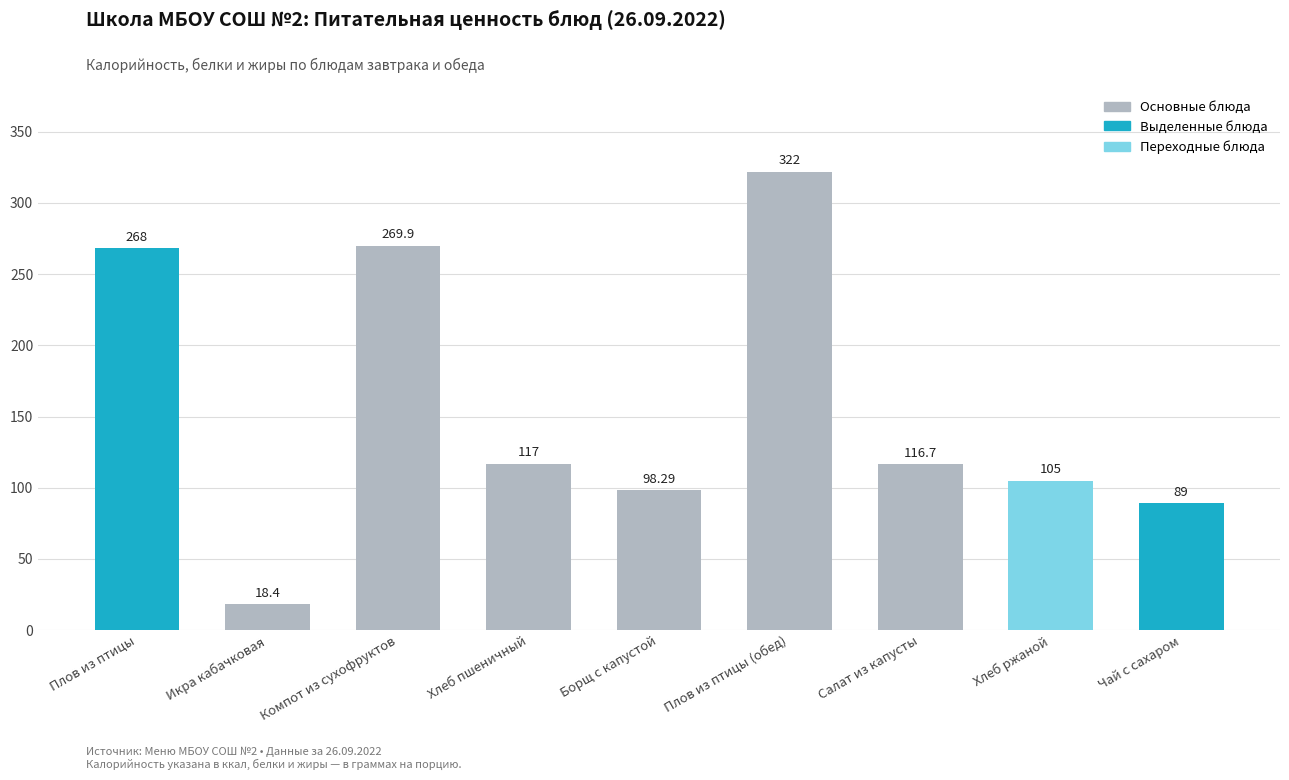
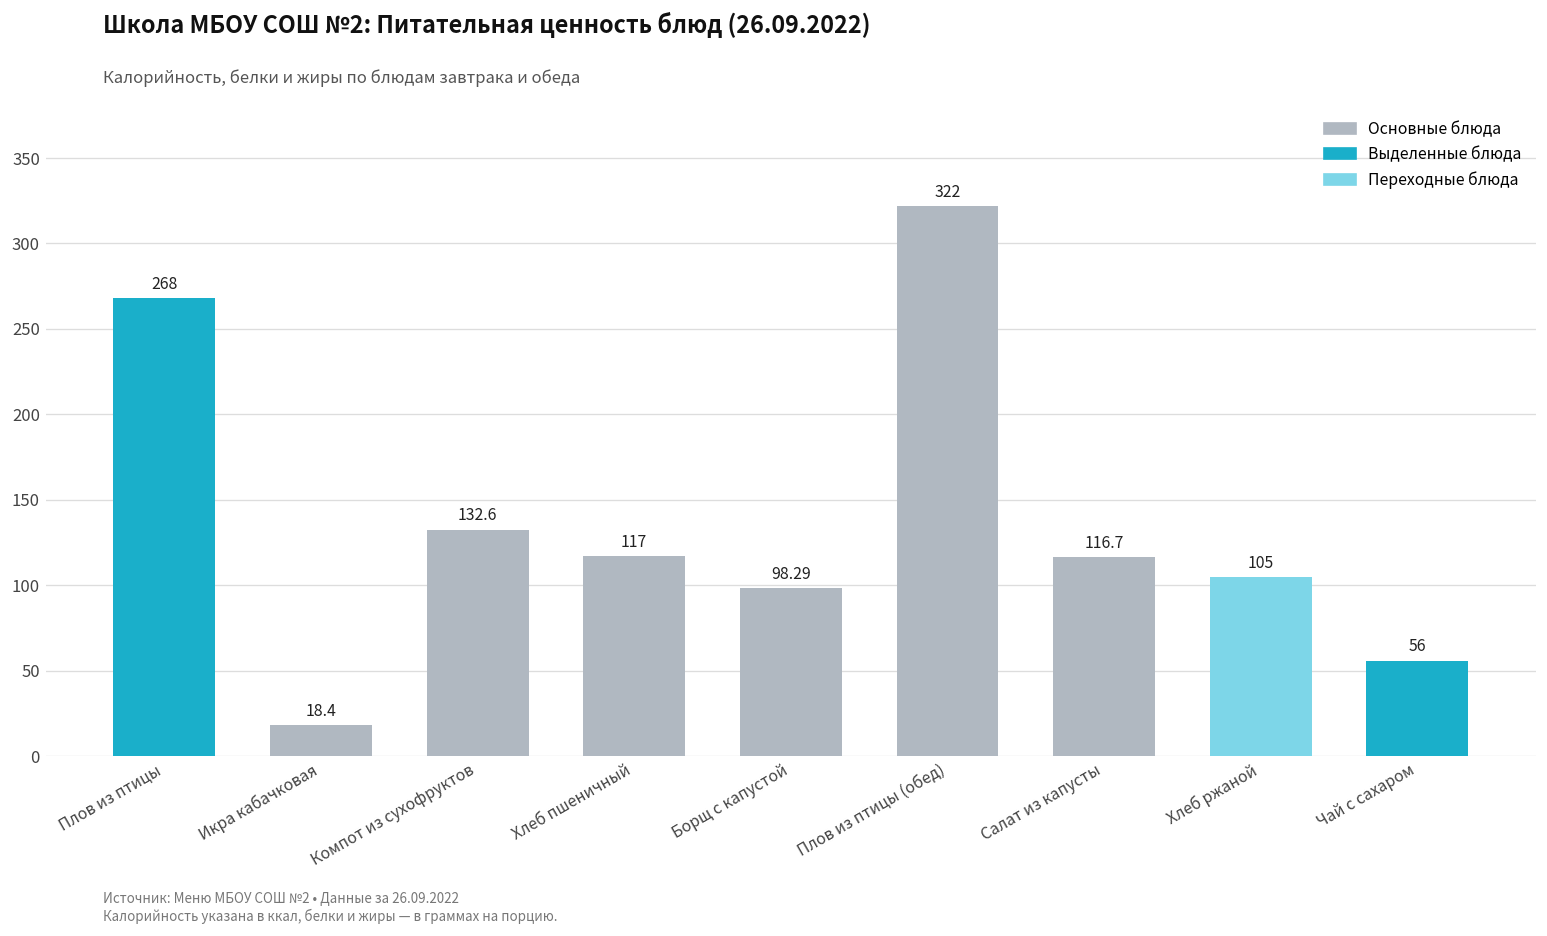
  {
    "Плов из птицы": 268,
    "Икра кабачковая": 18.4,
-   "Компот из сухофруктов": 269.9,
+   "Компот из сухофруктов": 132.6,
    "Хлеб пшеничный": 117,
    "Борщ с капустой": 98.29,
    "Плов из птицы (обед)": 322,
    "Салат из капусты": 116.7,
    "Хлеб ржаной": 105,
-   "Чай с сахаром": 89
+   "Чай с сахаром": 56
  }
